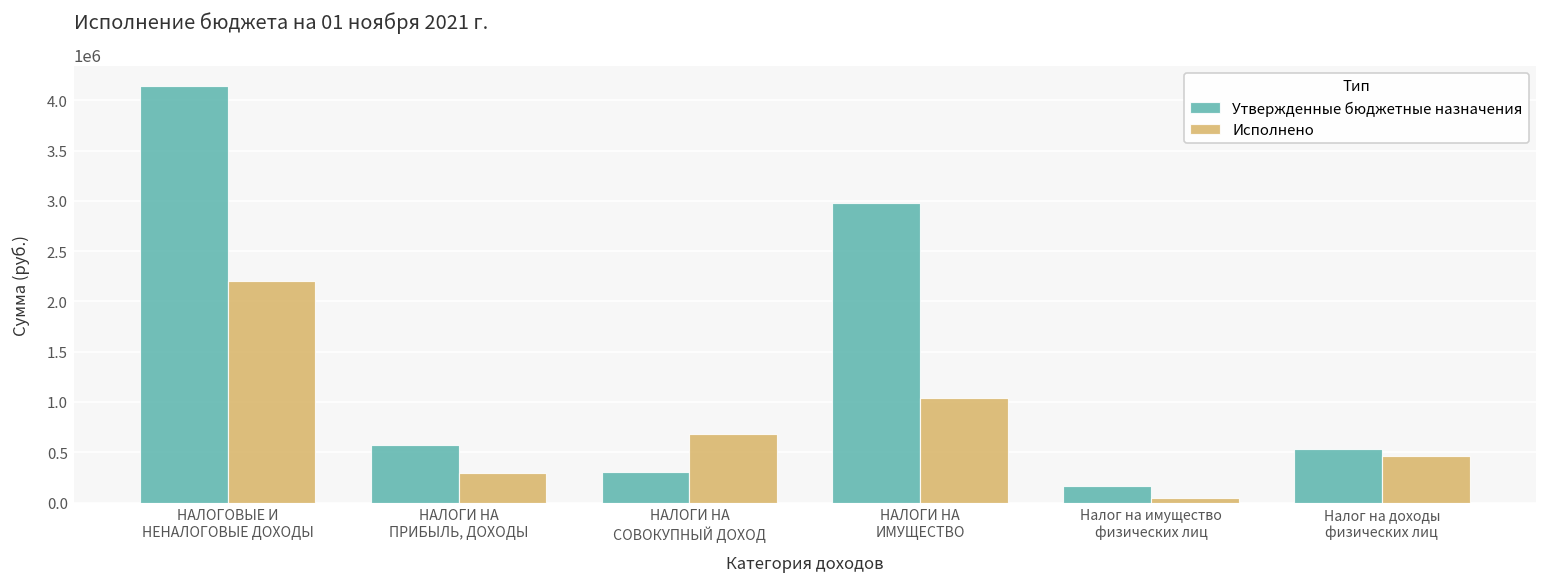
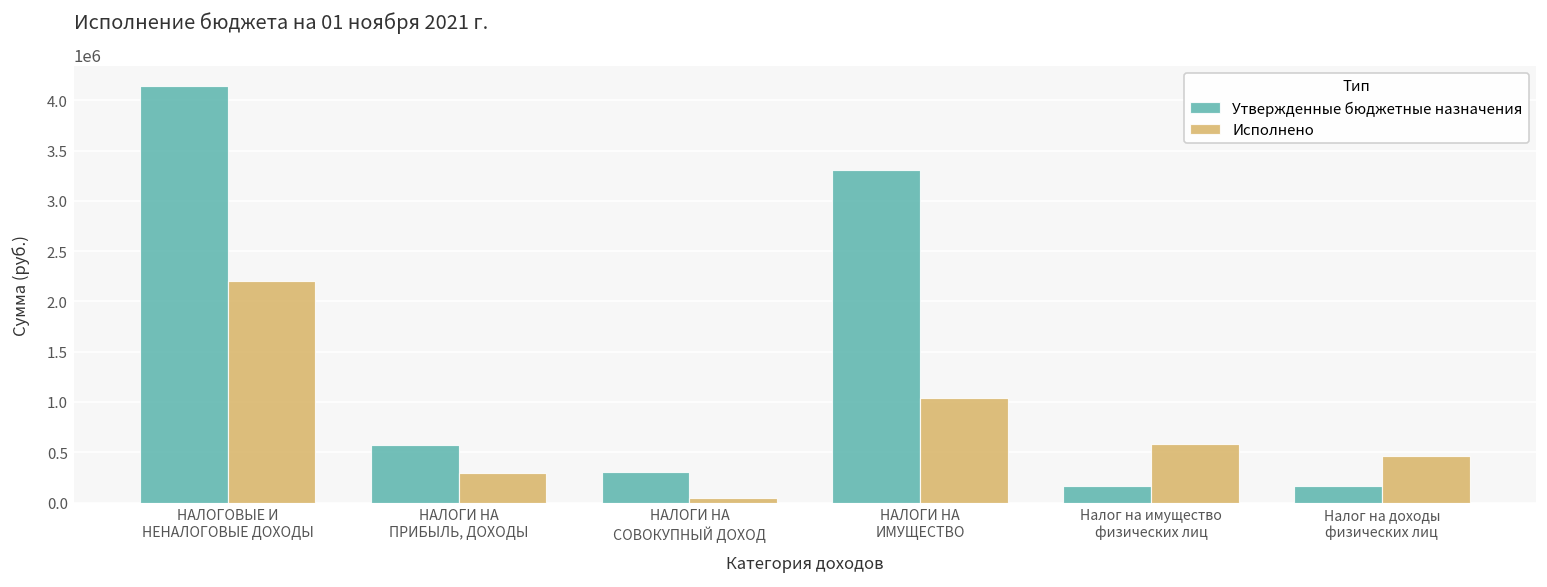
  {
    "Утвержденные бюджетные назначения": {
      "НАЛОГОВЫЕ И НЕНАЛОГОВЫЕ ДОХОДЫ": 4100000,
      "НАЛОГИ НА ПРИБЫЛЬ, ДОХОДЫ": 600000,
      "НАЛОГИ НА СОВОКУПНЫЙ ДОХОД": 300000,
-     "НАЛОГИ НА ИМУЩЕСТВО": 3000000,
+     "НАЛОГИ НА ИМУЩЕСТВО": 3300000,
      "Налог на имущество физических лиц": 200000,
-     "Налог на доходы физических лиц": 500000
+     "Налог на доходы физических лиц": 200000
    },
    "Исполнено": {
      "НАЛОГОВЫЕ И НЕНАЛОГОВЫЕ ДОХОДЫ": 2200000,
      "НАЛОГИ НА ПРИБЫЛЬ, ДОХОДЫ": 300000,
-     "НАЛОГИ НА СОВОКУПНЫЙ ДОХОД": 700000,
+     "НАЛОГИ НА СОВОКУПНЫЙ ДОХОД": 0,
      "НАЛОГИ НА ИМУЩЕСТВО": 1000000,
-     "Налог на имущество физических лиц": 0,
+     "Налог на имущество физических лиц": 600000,
      "Налог на доходы физических лиц": 500000
    }
  }
